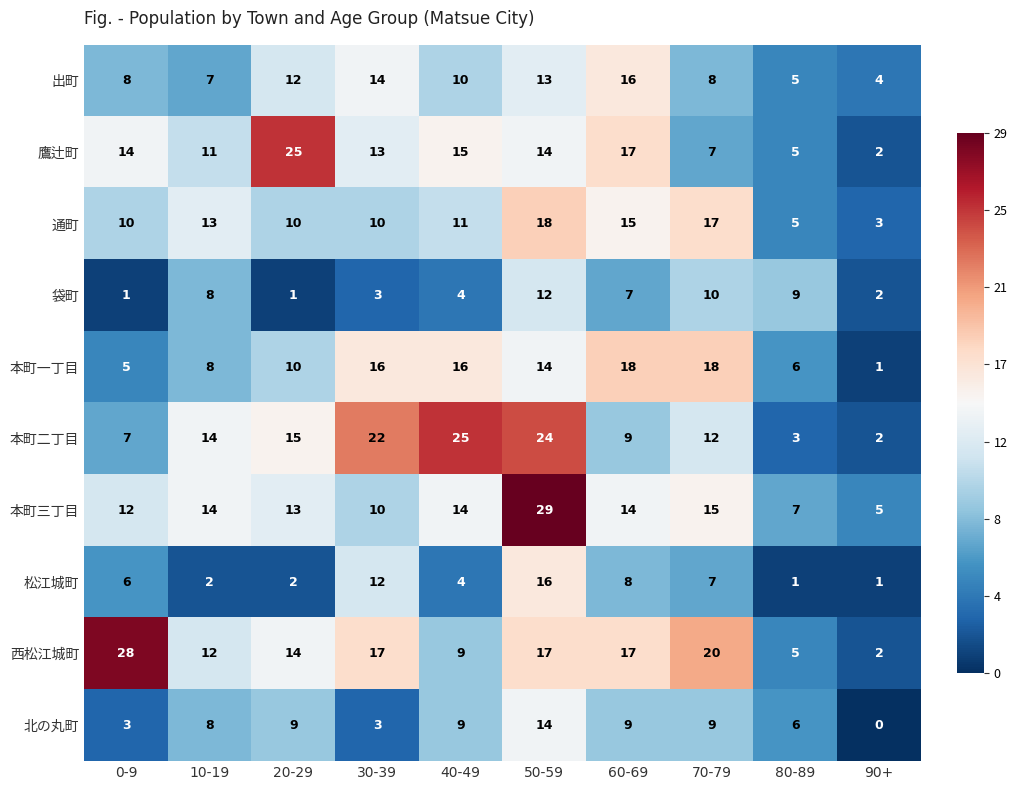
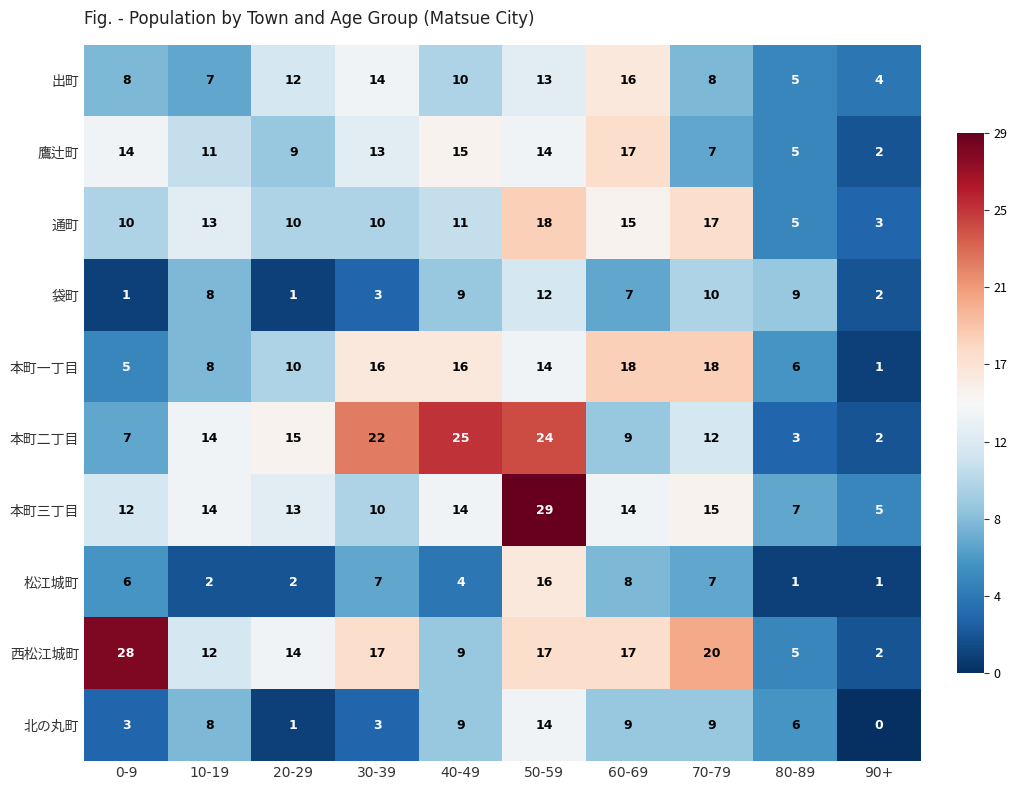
  {
    "出町": {
      "0-9": 8,
      "10-19": 7,
      "20-29": 12,
      "30-39": 14,
      "40-49": 10,
      "50-59": 13,
      "60-69": 16,
      "70-79": 8,
      "80-89": 5,
      "90+": 4
    },
    "鷹辻町": {
      "0-9": 14,
      "10-19": 11,
-     "20-29": 25,
+     "20-29": 9,
      "30-39": 13,
      "40-49": 15,
      "50-59": 14,
      "60-69": 17,
      "70-79": 7,
      "80-89": 5,
      "90+": 2
    },
    "通町": {
      "0-9": 10,
      "10-19": 13,
      "20-29": 10,
      "30-39": 10,
      "40-49": 11,
      "50-59": 18,
      "60-69": 15,
      "70-79": 17,
      "80-89": 5,
      "90+": 3
    },
    "袋町": {
      "0-9": 1,
      "10-19": 8,
      "20-29": 1,
      "30-39": 3,
-     "40-49": 4,
+     "40-49": 9,
      "50-59": 12,
      "60-69": 7,
      "70-79": 10,
      "80-89": 9,
      "90+": 2
    },
    "本町一丁目": {
      "0-9": 5,
      "10-19": 8,
      "20-29": 10,
      "30-39": 16,
      "40-49": 16,
      "50-59": 14,
      "60-69": 18,
      "70-79": 18,
      "80-89": 6,
      "90+": 1
    },
    "本町二丁目": {
      "0-9": 7,
      "10-19": 14,
      "20-29": 15,
      "30-39": 22,
      "40-49": 25,
      "50-59": 24,
      "60-69": 9,
      "70-79": 12,
      "80-89": 3,
      "90+": 2
    },
    "本町三丁目": {
      "0-9": 12,
      "10-19": 14,
      "20-29": 13,
      "30-39": 10,
      "40-49": 14,
      "50-59": 29,
      "60-69": 14,
      "70-79": 15,
      "80-89": 7,
      "90+": 5
    },
    "松江城町": {
      "0-9": 6,
      "10-19": 2,
      "20-29": 2,
-     "30-39": 12,
+     "30-39": 7,
      "40-49": 4,
      "50-59": 16,
      "60-69": 8,
      "70-79": 7,
      "80-89": 1,
      "90+": 1
    },
    "西松江城町": {
      "0-9": 28,
      "10-19": 12,
      "20-29": 14,
      "30-39": 17,
      "40-49": 9,
      "50-59": 17,
      "60-69": 17,
      "70-79": 20,
      "80-89": 5,
      "90+": 2
    },
    "北の丸町": {
      "0-9": 3,
      "10-19": 8,
-     "20-29": 9,
+     "20-29": 1,
      "30-39": 3,
      "40-49": 9,
      "50-59": 14,
      "60-69": 9,
      "70-79": 9,
      "80-89": 6,
      "90+": 0
    }
  }
